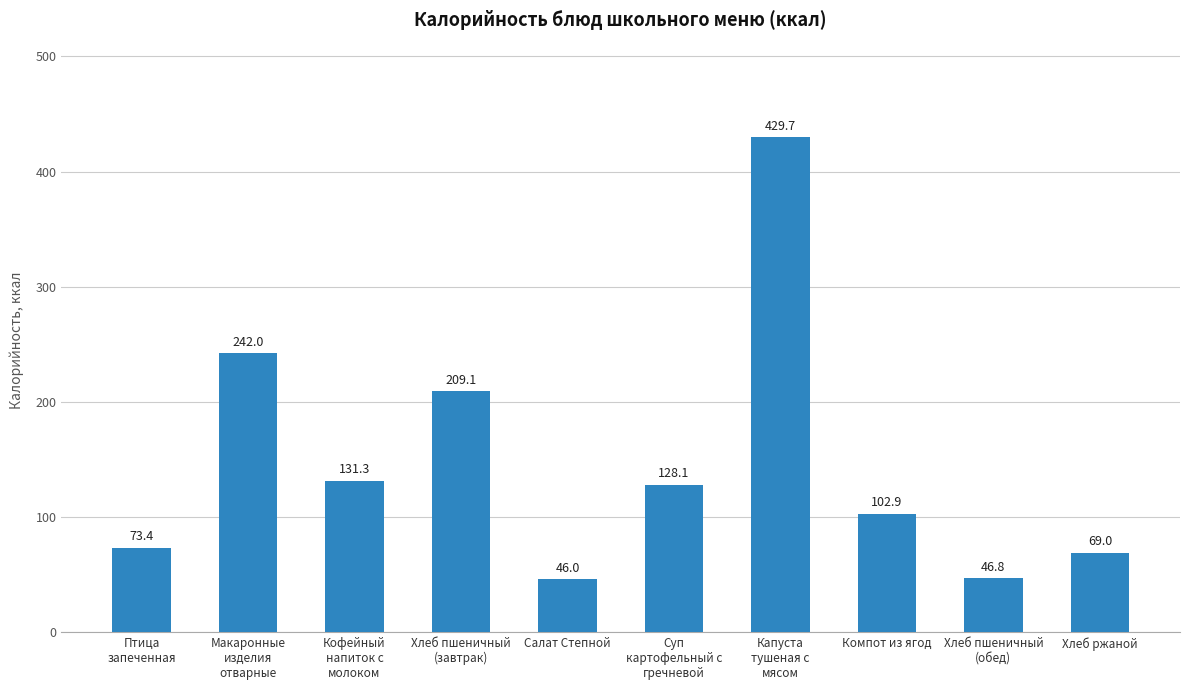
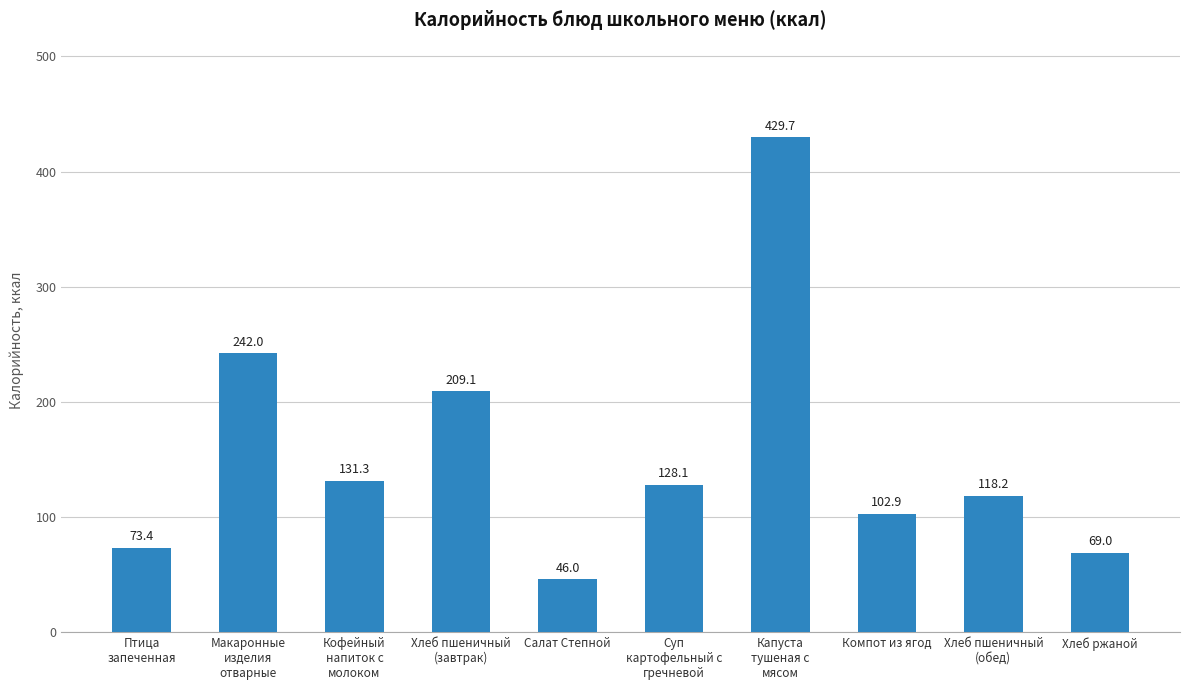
  {
    "Птица запеченная": 73.4,
    "Макаронные изделия отварные": 242.0,
    "Кофейный напиток с молоком": 131.3,
    "Хлеб пшеничный (завтрак)": 209.1,
    "Салат Степной": 46.0,
    "Суп картофельный с гречневой": 128.1,
    "Капуста тушеная с мясом": 429.7,
    "Компот из ягод": 102.9,
-   "Хлеб пшеничный (обед)": 46.8,
+   "Хлеб пшеничный (обед)": 118.2,
    "Хлеб ржаной": 69.0
  }
